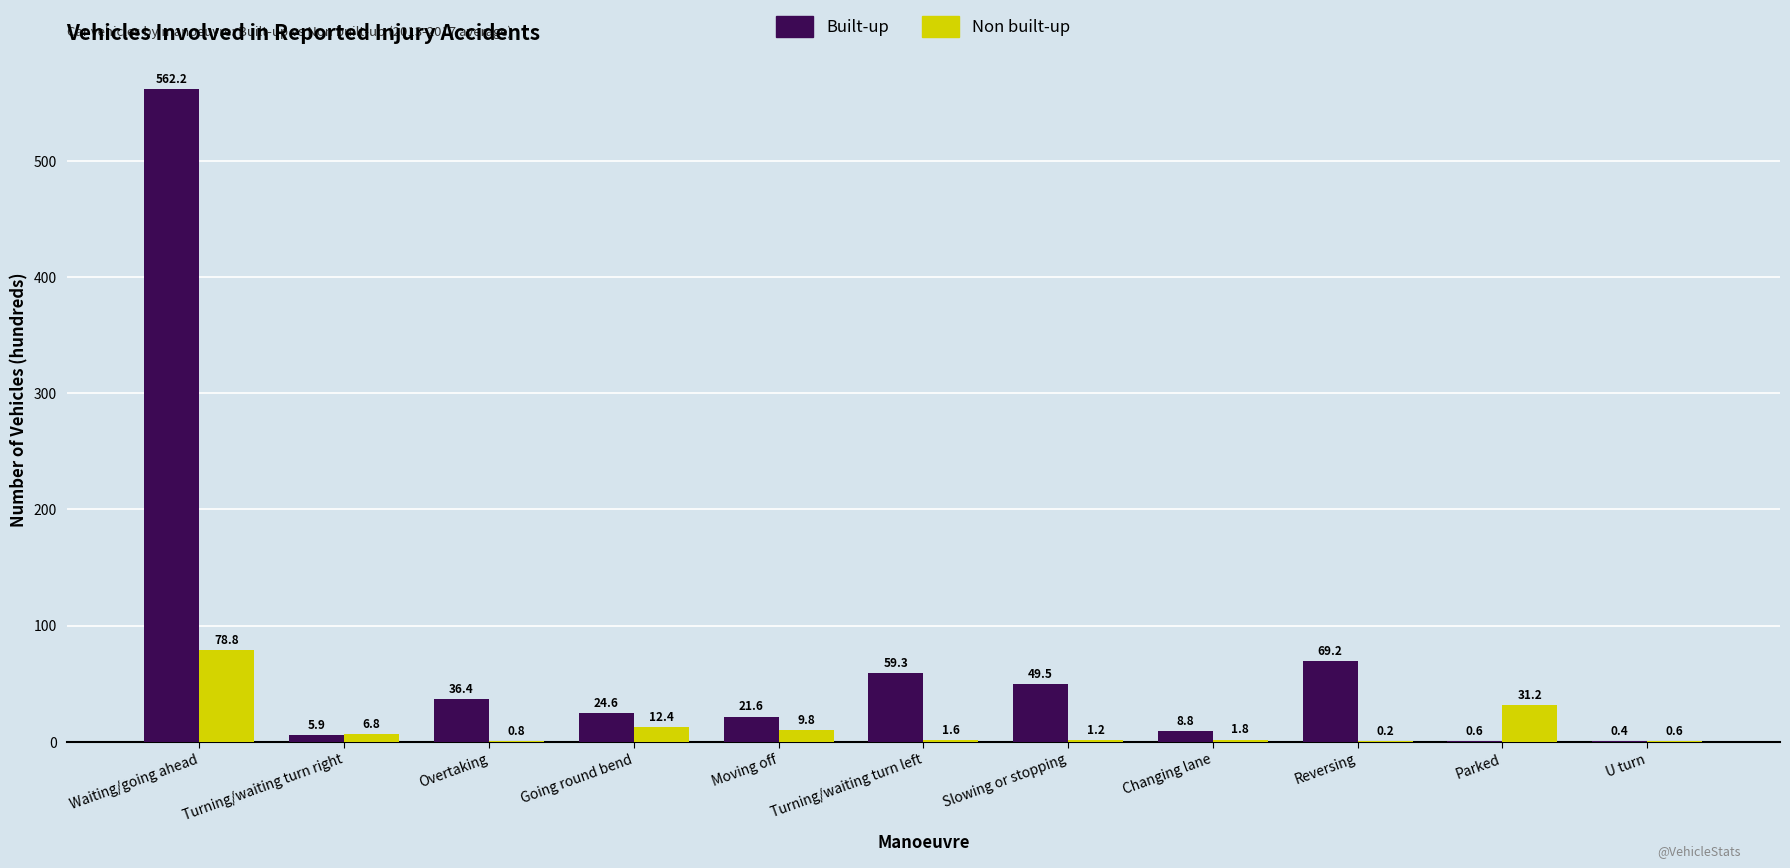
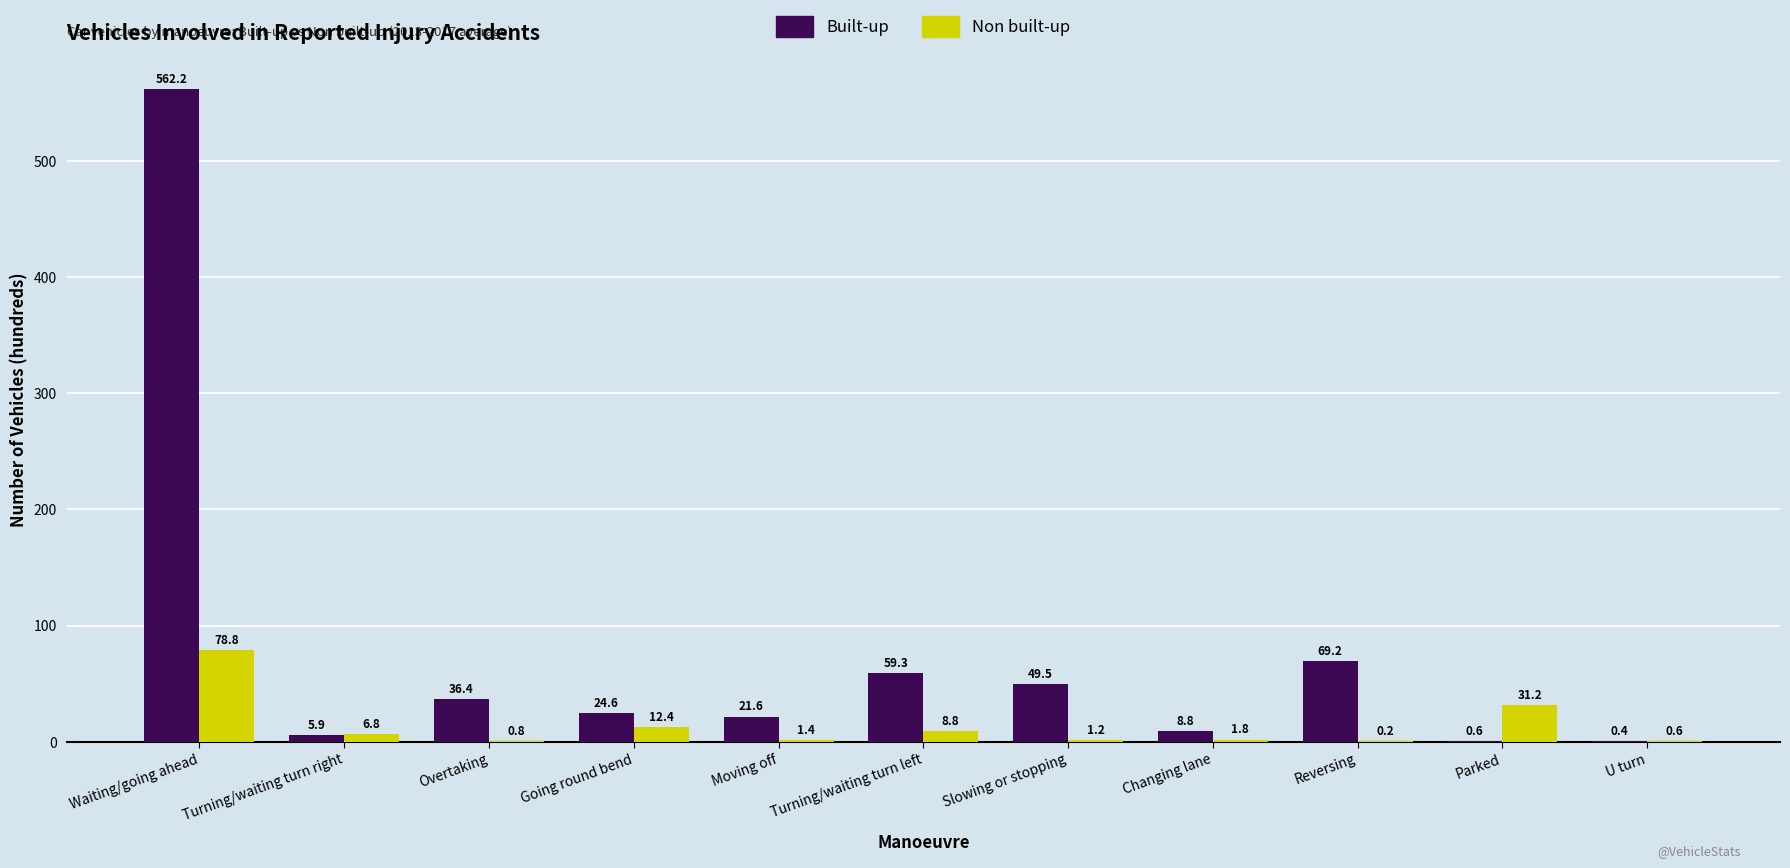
  {
    "Built-up": {
      "Waiting/going ahead": 562.2,
      "Turning/waiting turn right": 5.9,
      "Overtaking": 36.4,
      "Going round bend": 24.6,
      "Moving off": 21.6,
      "Turning/waiting turn left": 59.3,
      "Slowing or stopping": 49.5,
      "Changing lane": 8.8,
      "Reversing": 69.2,
      "Parked": 0.6,
      "U turn": 0.4
    },
    "Non built-up": {
      "Waiting/going ahead": 78.8,
      "Turning/waiting turn right": 6.8,
      "Overtaking": 0.8,
      "Going round bend": 12.4,
-     "Moving off": 9.8,
-     "Turning/waiting turn left": 1.6,
+     "Moving off": 1.4,
+     "Turning/waiting turn left": 8.8,
      "Slowing or stopping": 1.2,
      "Changing lane": 1.8,
      "Reversing": 0.2,
      "Parked": 31.2,
      "U turn": 0.6
    }
  }
